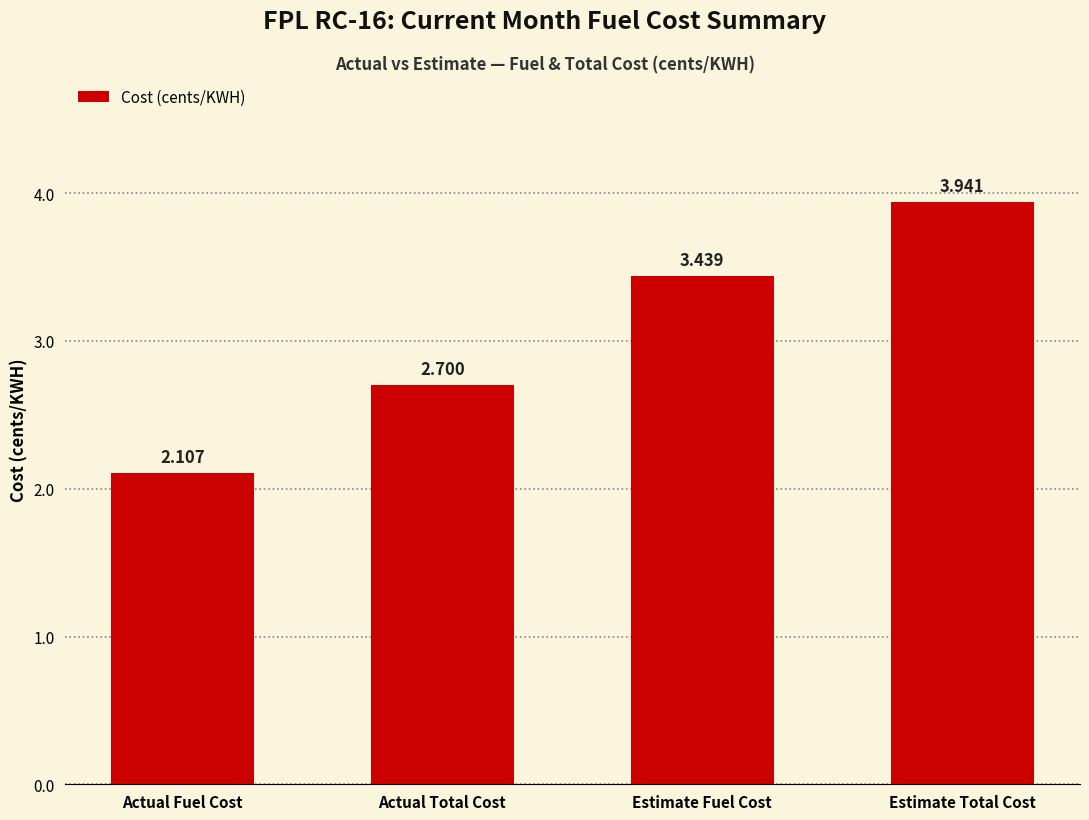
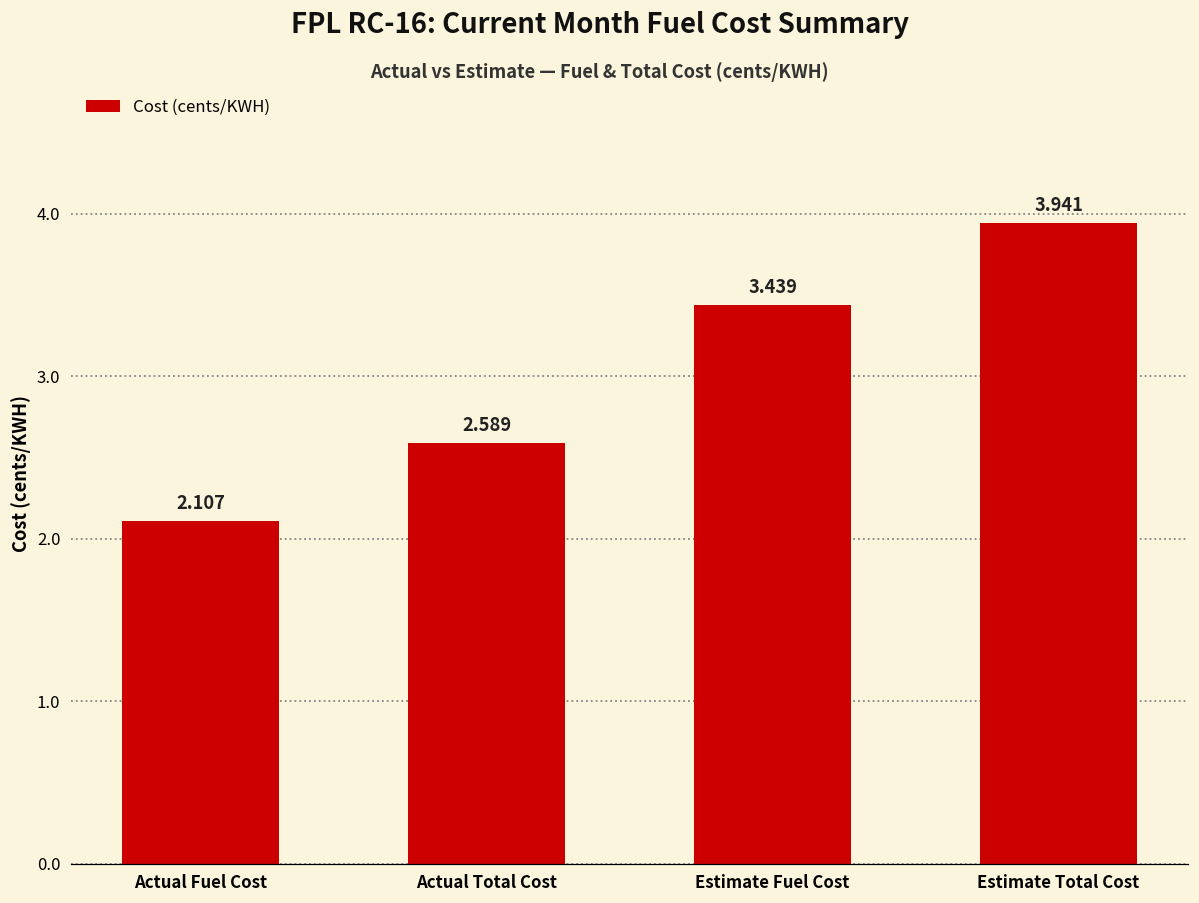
  {
    "Actual Fuel Cost": 2.107,
-   "Actual Total Cost": 2.700,
+   "Actual Total Cost": 2.589,
    "Estimate Fuel Cost": 3.439,
    "Estimate Total Cost": 3.941
  }
